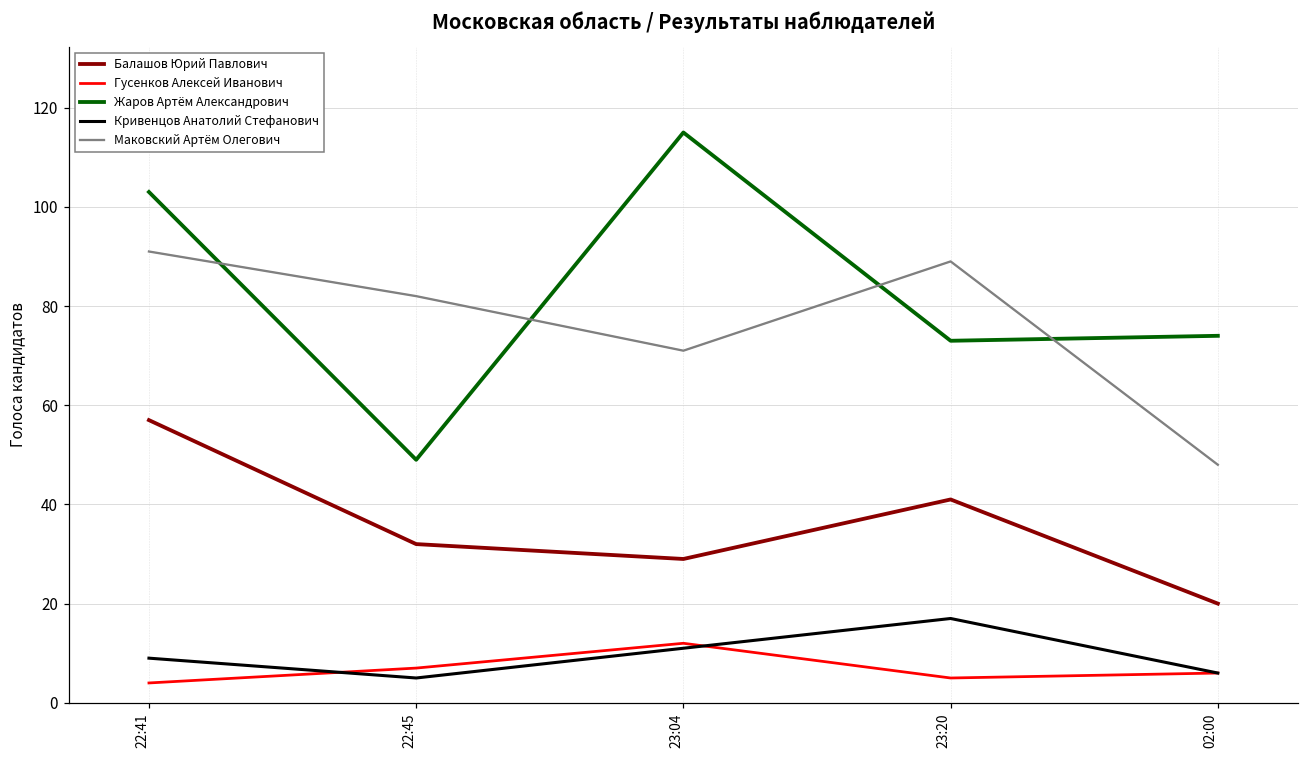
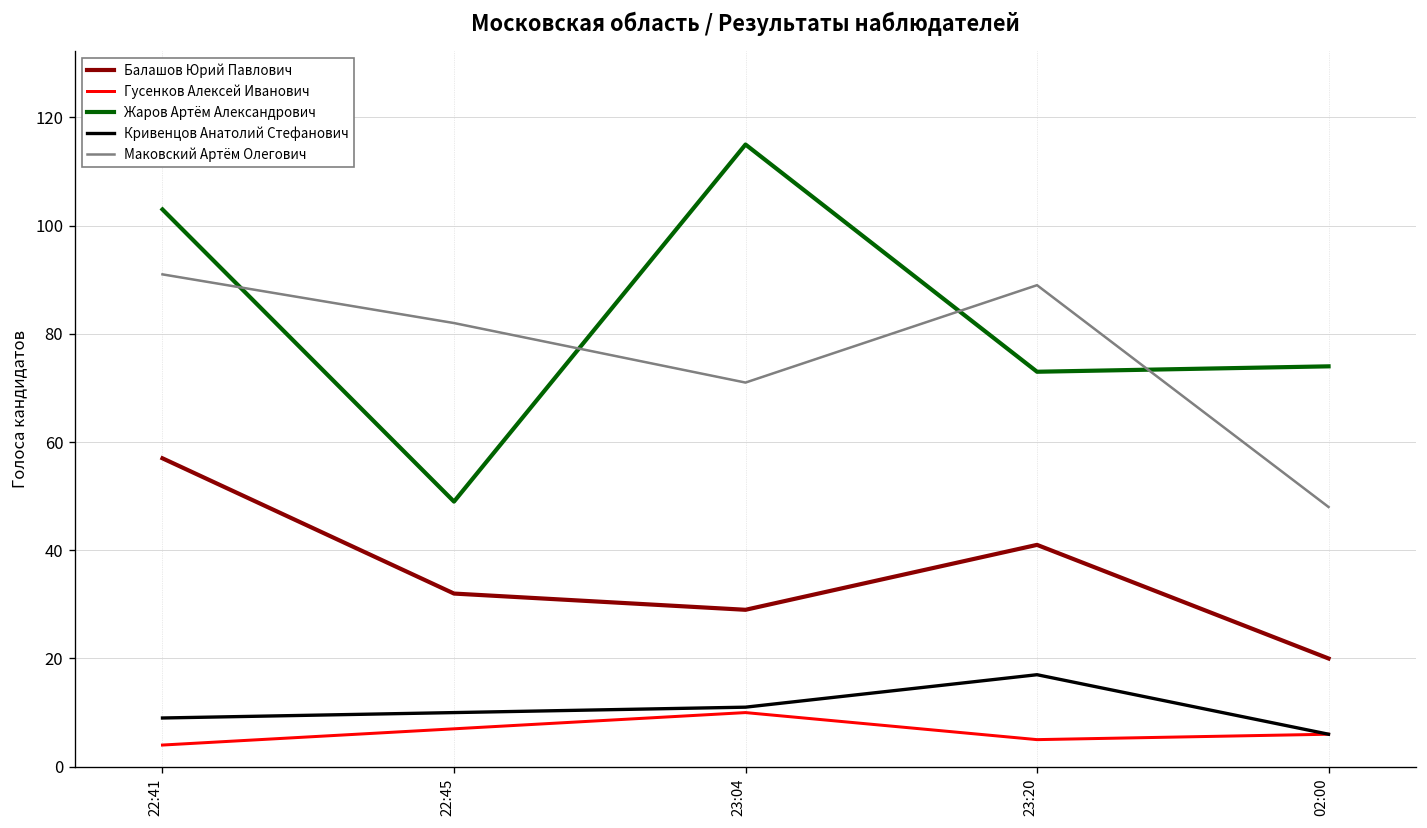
  {
    "Балашов Юрий Павлович": {
      "22:41": 57,
      "22:45": 32,
      "23:04": 29,
      "23:20": 41,
      "02:00": 20
    },
    "Гусенков Алексей Иванович": {
      "22:41": 4,
      "22:45": 7,
-     "23:04": 12,
+     "23:04": 10,
      "23:20": 5
    },
    "Жаров Артём Александрович": {
      "22:41": 103,
      "22:45": 49,
      "23:04": 115,
      "23:20": 73,
      "02:00": 74
    },
    "Кривенцов Анатолий Стефанович": {
      "22:41": 9,
-     "22:45": 5,
+     "22:45": 10,
      "23:04": 11,
      "23:20": 17
    },
    "Маковский Артём Олегович": {
      "22:41": 91,
      "22:45": 82,
      "23:04": 71,
      "23:20": 89,
      "02:00": 48
    }
  }
